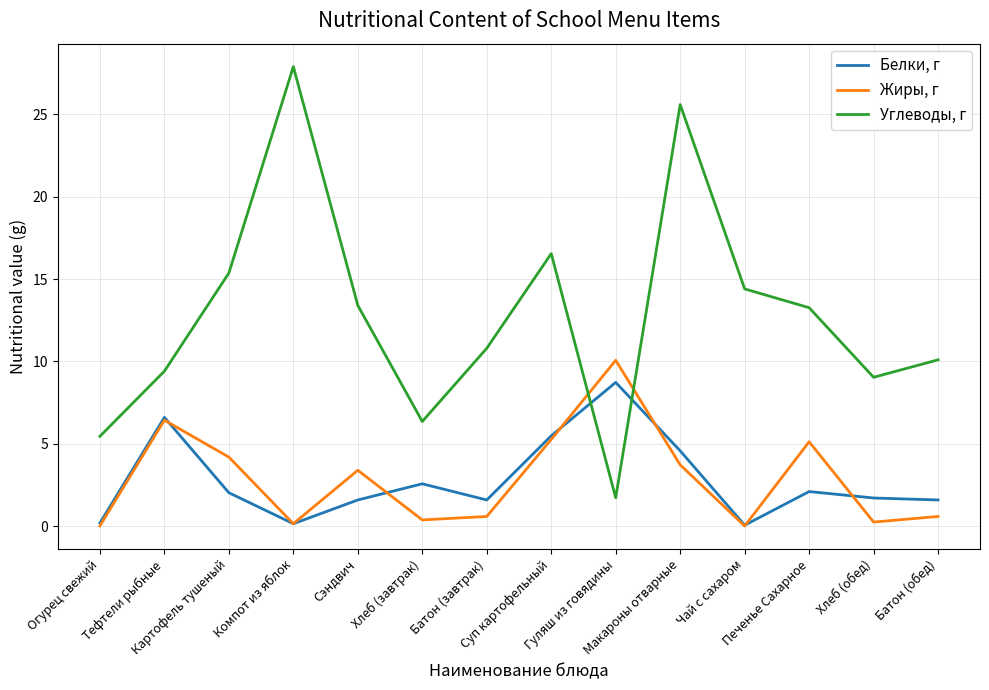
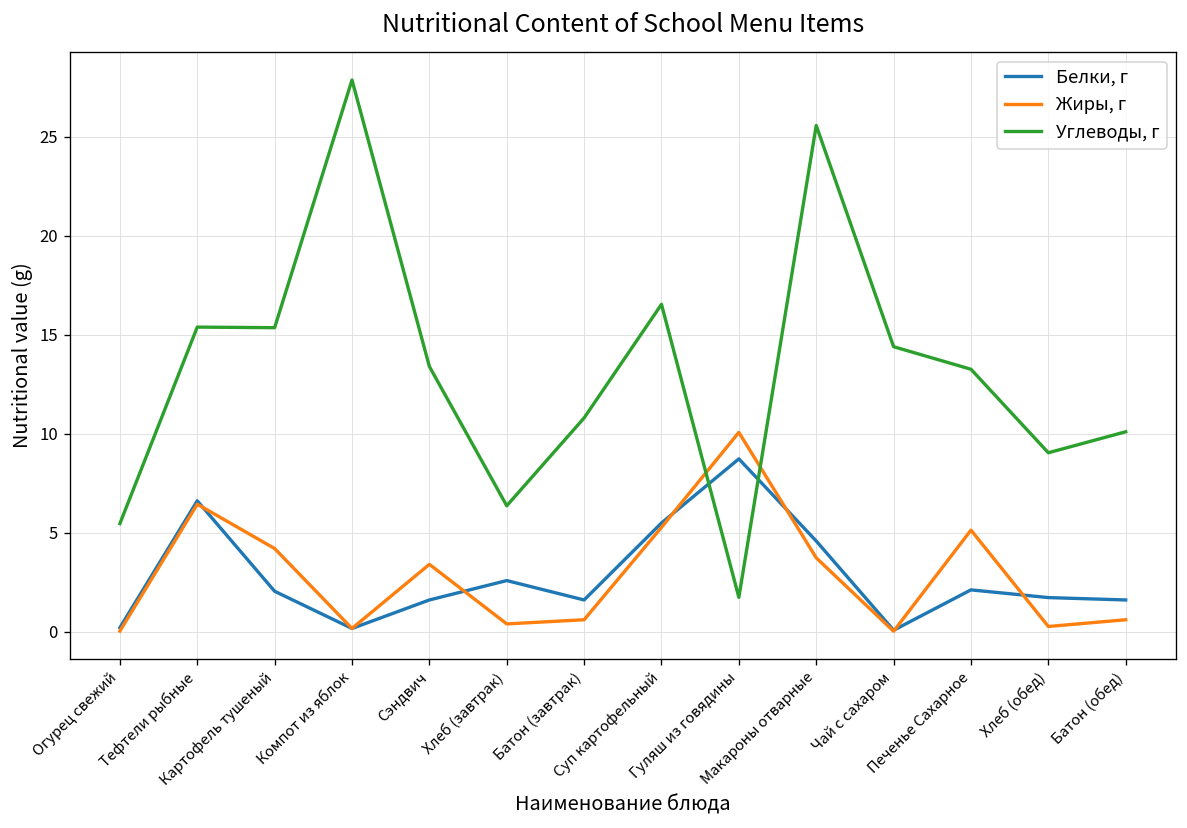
  {
    "Белки, г": {
      "Огурец свежий": 0.2,
      "Тефтели рыбные": 6.6,
      "Картофель тушеный": 2.0,
      "Сэндвич": 1.6,
      "Хлеб (завтрак)": 2.6,
      "Батон (завтрак)": 1.6,
      "Суп картофельный": 5.5,
      "Гуляш из говядины": 8.7,
      "Макароны отварные": 4.6,
      "Печенье Сахарное": 2.1,
      "Хлеб (обед)": 1.7,
      "Батон (обед)": 1.6
    },
    "Жиры, г": {
      "Огурец свежий": 0.0,
      "Тефтели рыбные": 6.4,
      "Картофель тушеный": 4.2,
      "Сэндвич": 3.4,
      "Хлеб (завтрак)": 0.4,
      "Батон (завтрак)": 0.6,
      "Суп картофельный": 5.3,
      "Гуляш из говядины": 10.1,
      "Макароны отварные": 3.7,
      "Печенье Сахарное": 5.1,
      "Хлеб (обед)": 0.3,
      "Батон (обед)": 0.6
    },
    "Углеводы, г": {
      "Огурец свежий": 5.5,
-     "Тефтели рыбные": 9.4,
+     "Тефтели рыбные": 15.4,
      "Картофель тушеный": 15.4,
      "Компот из яблок": 27.9,
      "Сэндвич": 13.4,
      "Хлеб (завтрак)": 6.4,
      "Батон (завтрак)": 10.8,
      "Суп картофельный": 16.5,
      "Гуляш из говядины": 1.7,
      "Макароны отварные": 25.6,
      "Чай с сахаром": 14.4,
      "Печенье Сахарное": 13.3,
      "Хлеб (обед)": 9.0,
      "Батон (обед)": 10.1
    }
  }
